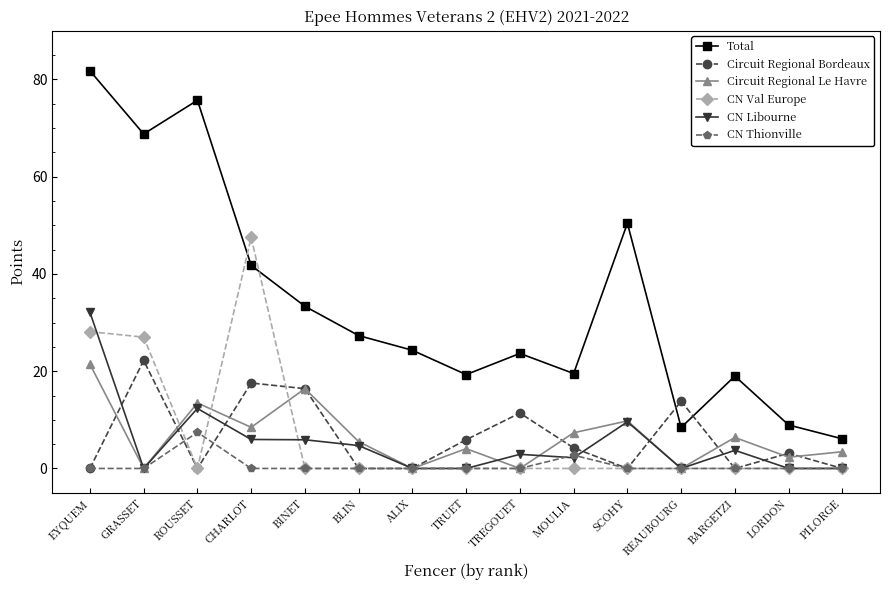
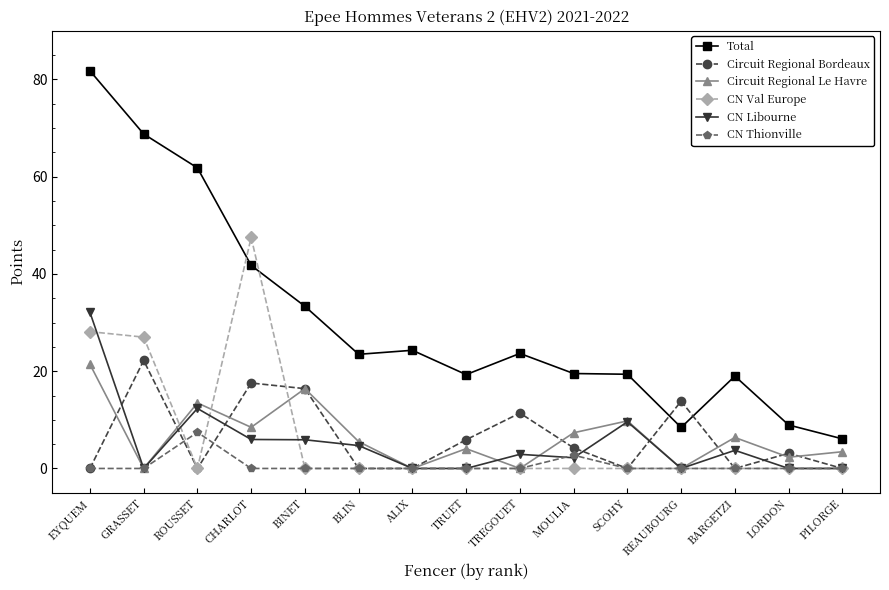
  {
    "Total": {
      "EYQUEM": 82,
      "GRASSET": 69,
-     "ROUSSET": 76,
+     "ROUSSET": 62,
      "CHARLOT": 42,
      "BINET": 33,
-     "BLIN": 27,
+     "BLIN": 23,
      "ALIX": 24,
      "TRUET": 19,
      "TREGOUET": 24,
      "MOULIA": 20,
-     "SCOHY": 50,
+     "SCOHY": 19,
      "REAUBOURG": 8,
      "BARGETZI": 19,
      "LORDON": 9,
      "PILORGE": 6
    }
  }
